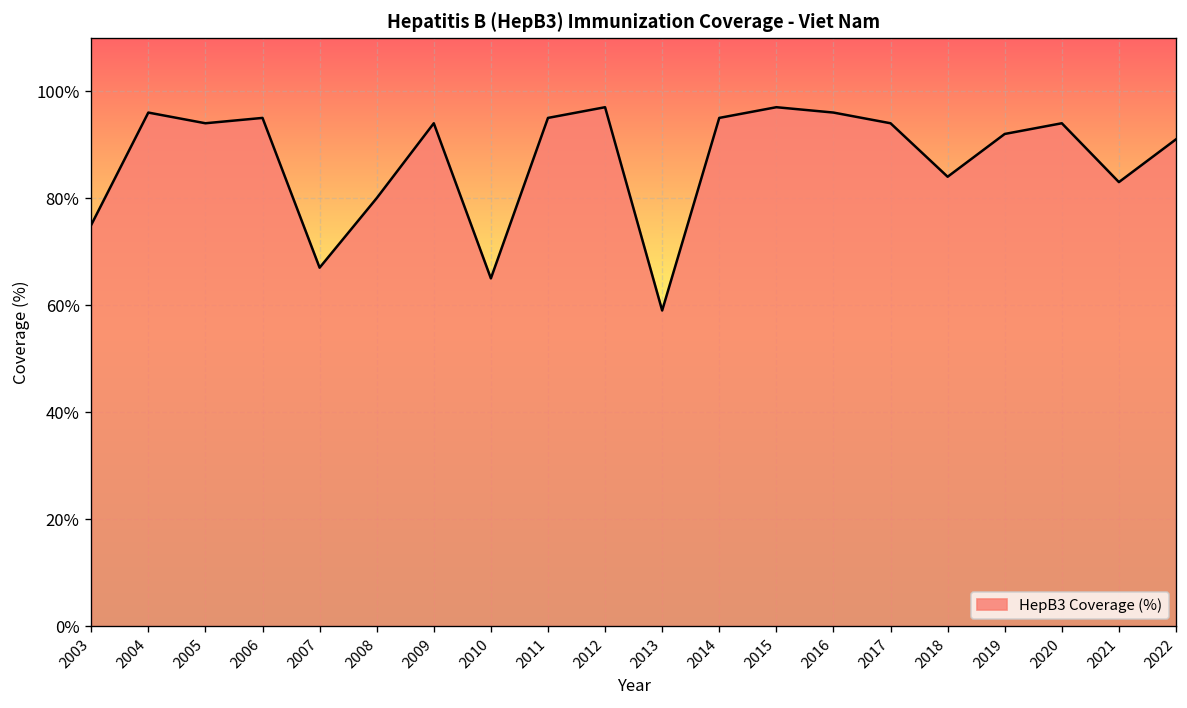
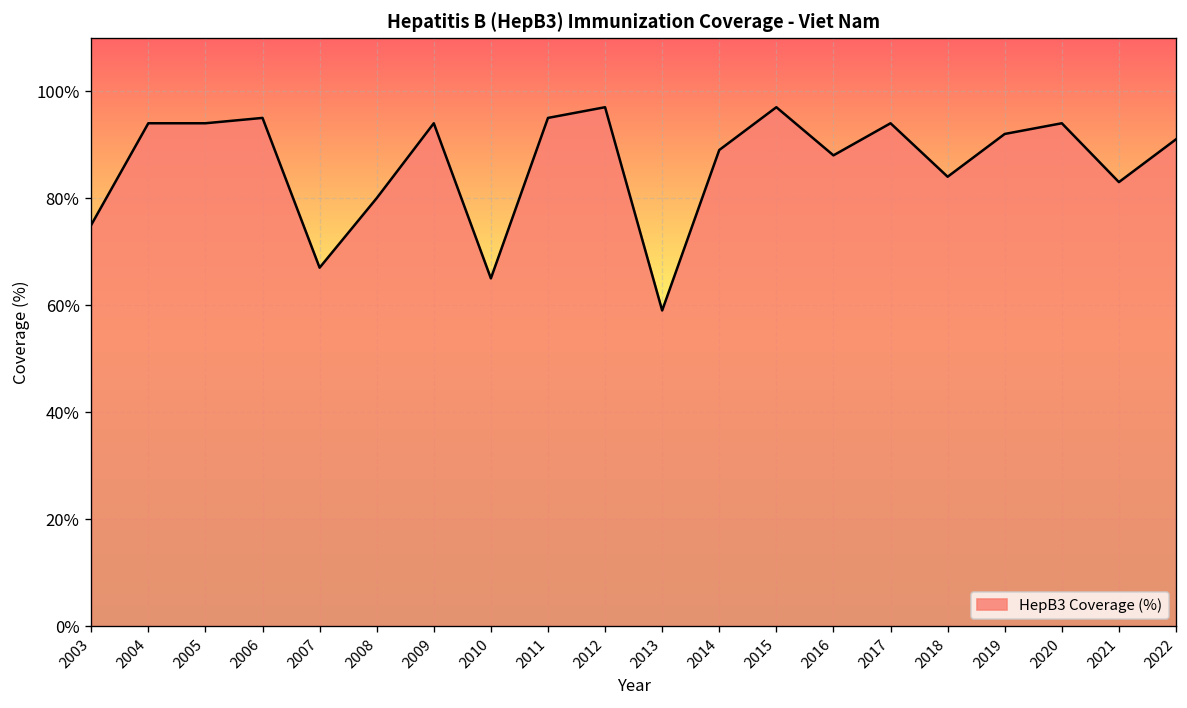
  {
    "2003": "75%",
-   "2004": "96%",
+   "2004": "94%",
    "2005": "94%",
    "2006": "95%",
    "2007": "67%",
    "2008": "80%",
    "2009": "94%",
    "2010": "65%",
    "2011": "95%",
    "2012": "97%",
    "2013": "59%",
-   "2014": "95%",
+   "2014": "89%",
    "2015": "97%",
-   "2016": "96%",
+   "2016": "88%",
    "2017": "94%",
    "2018": "84%",
    "2019": "92%",
    "2020": "94%",
    "2021": "83%",
    "2022": "91%"
  }
